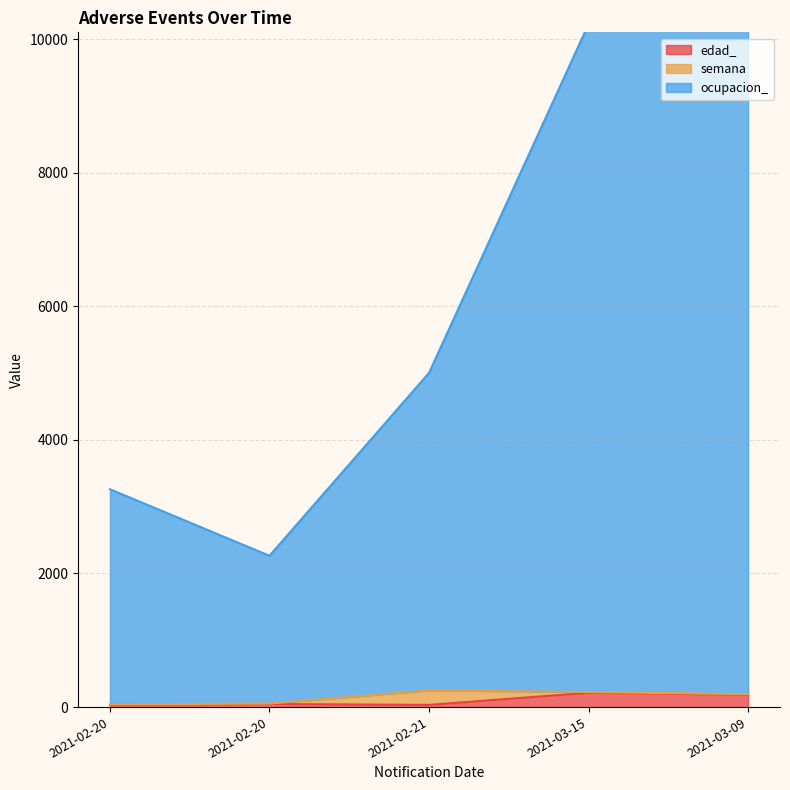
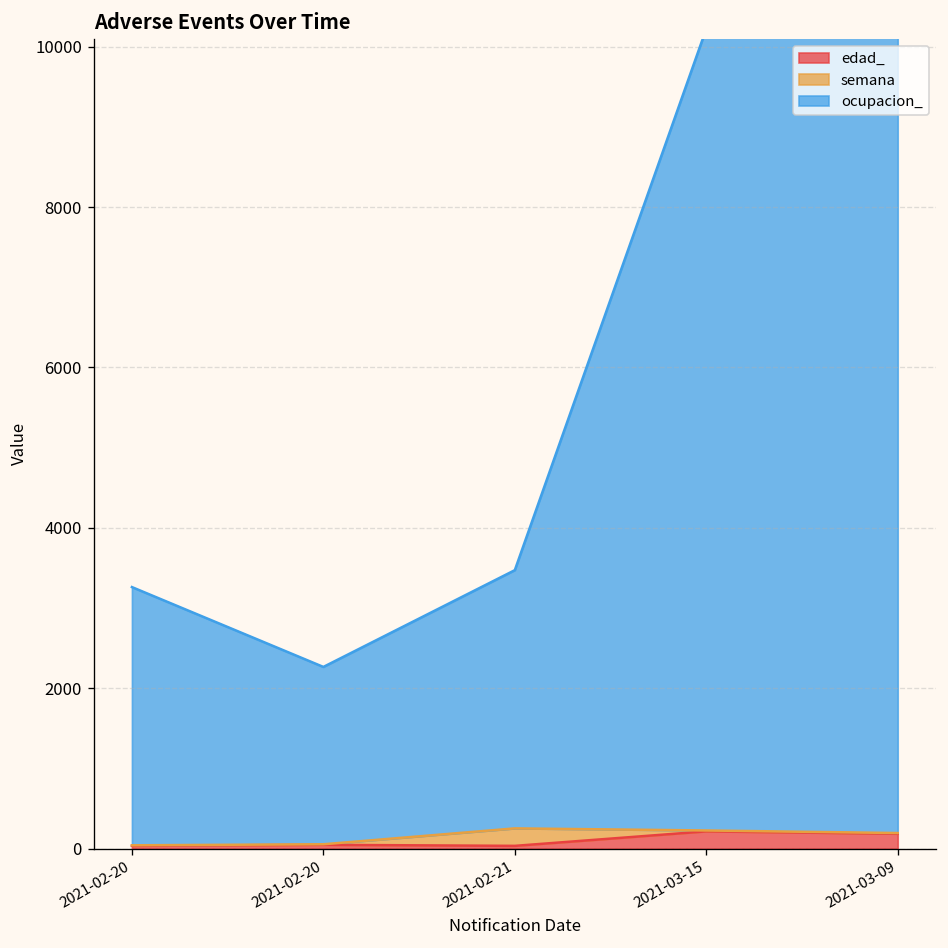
  {
    "edad_": {
      "2021-02-21": 0
    },
    "semana": {
      "2021-02-21": 200
    },
    "ocupacion_": {
-     "2021-02-21": 4800
+     "2021-02-21": 3200
    }
  }
